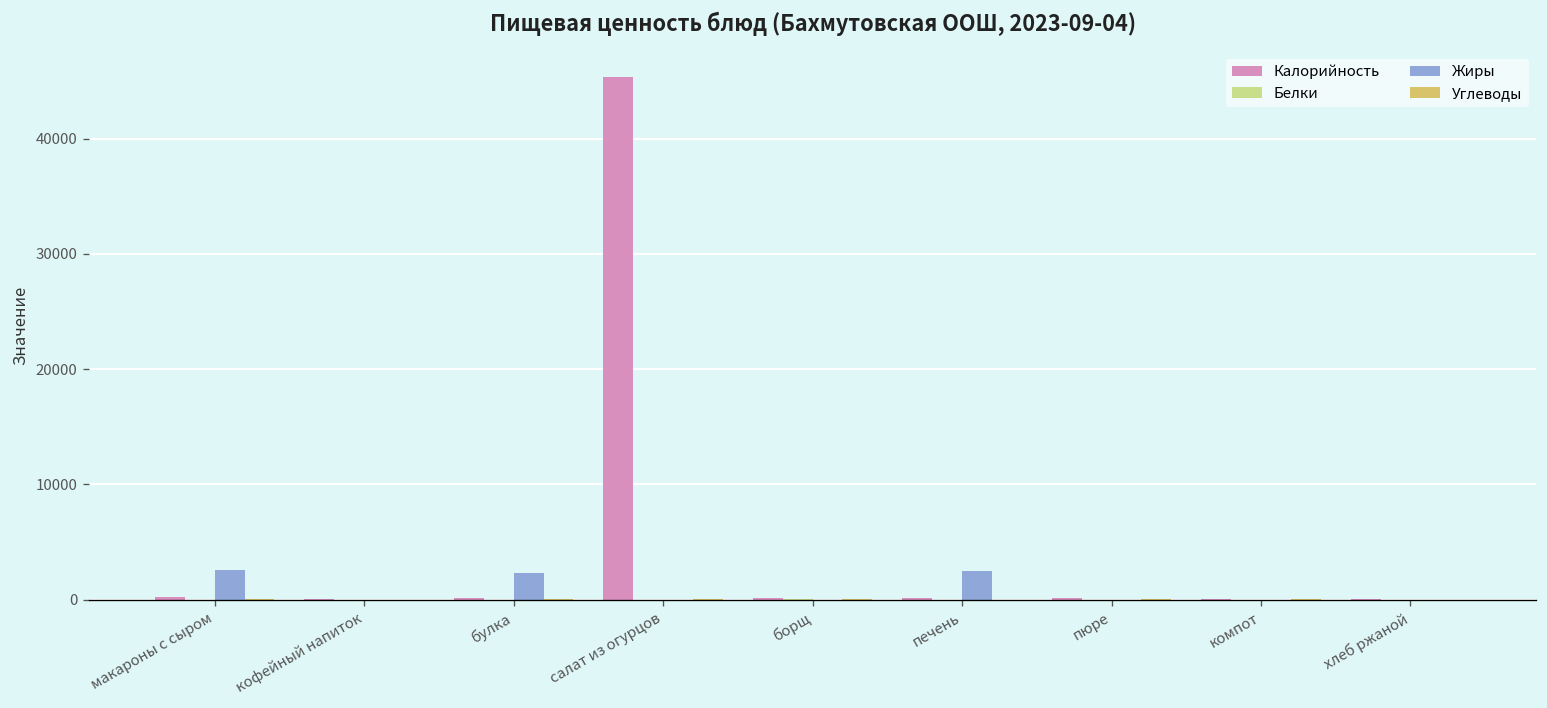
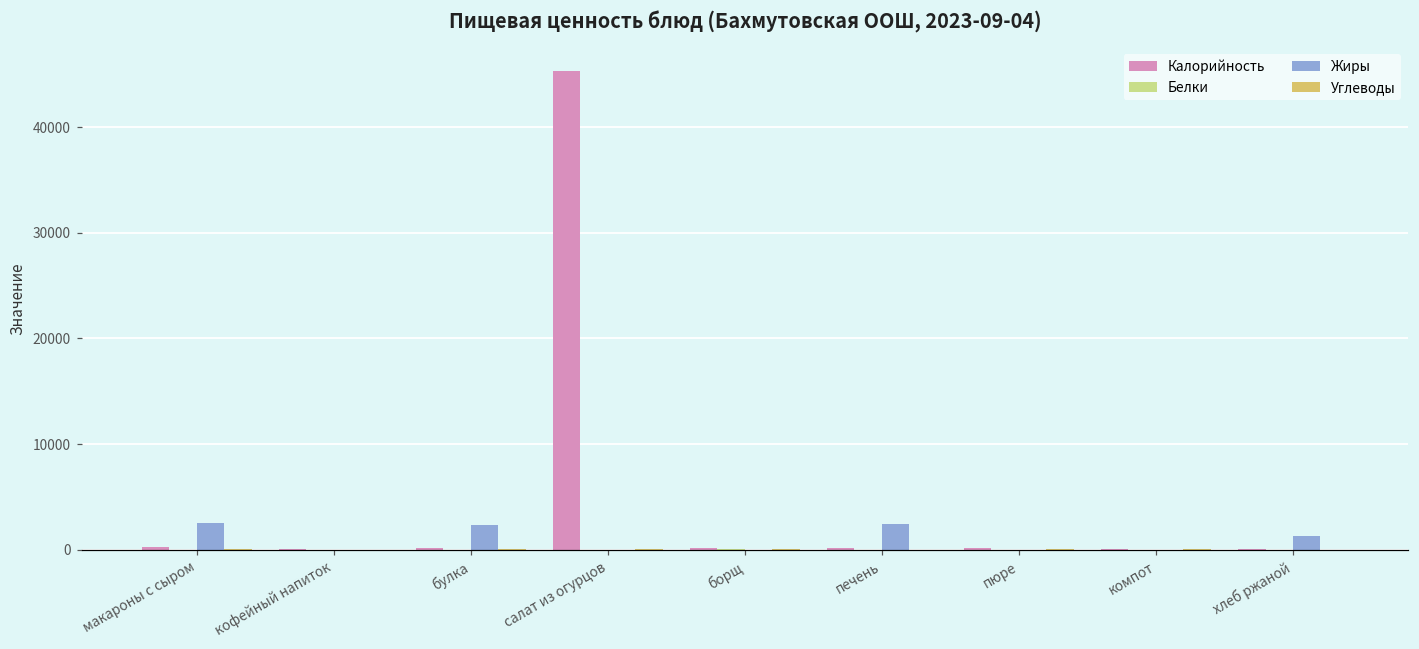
  {
    "Калорийность": {
      "макароны с сыром": 0,
      "салат из огурцов": 45000
    },
    "Жиры": {
      "макароны с сыром": 3000,
      "кофейный напиток": 0,
      "булка": 2000,
      "печень": 2000,
-     "хлеб ржаной": 0
+     "хлеб ржаной": 1000
    }
  }
